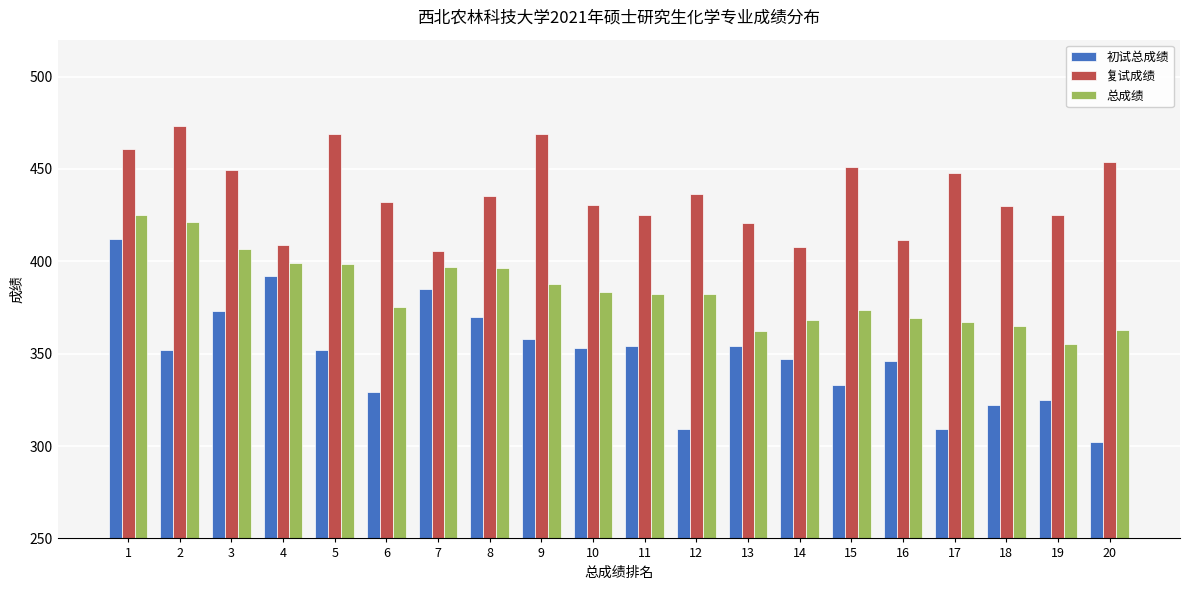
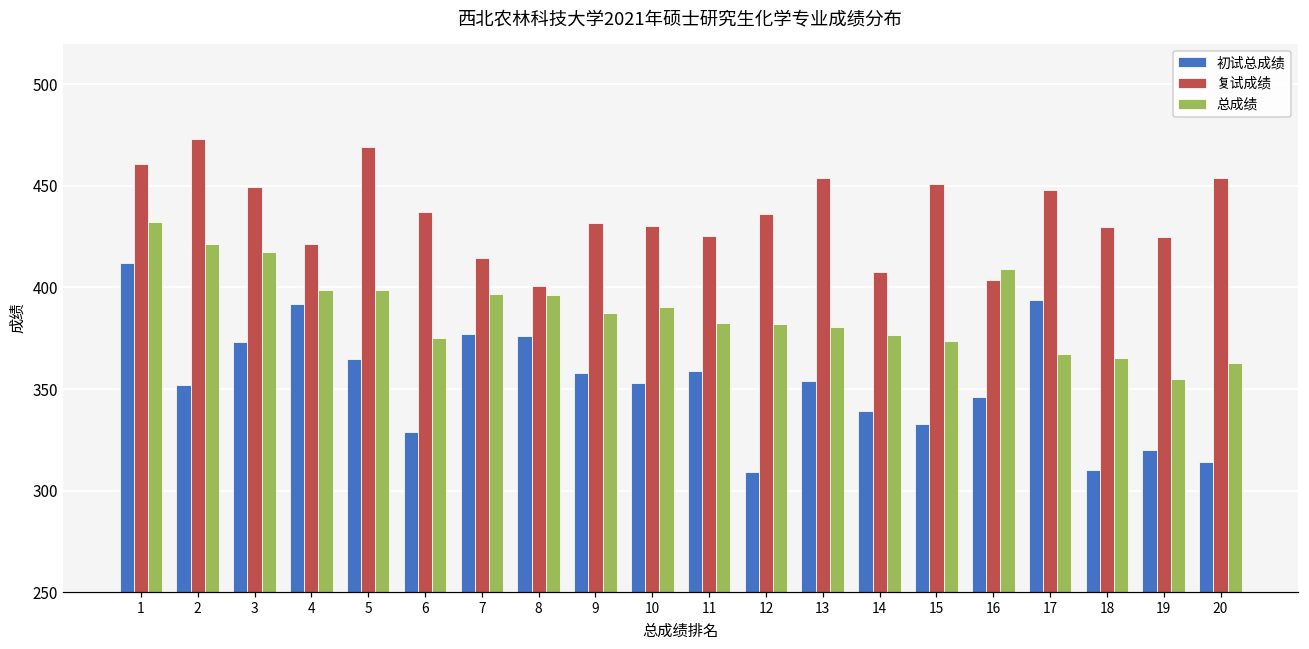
  {
    "初试总成绩": {
      "1": 412,
      "2": 352,
      "3": 373,
      "4": 392,
-     "5": 352,
+     "5": 365,
      "6": 329,
-     "7": 385,
-     "8": 370,
+     "7": 377,
+     "8": 376,
      "9": 358,
      "10": 353,
-     "11": 354,
+     "11": 359,
      "12": 309,
      "13": 354,
-     "14": 347,
+     "14": 339,
      "15": 333,
      "16": 346,
-     "17": 309,
-     "18": 322,
-     "19": 325,
-     "20": 302
+     "17": 394,
+     "18": 310,
+     "19": 320,
+     "20": 314
    },
    "复试成绩": {
      "1": 461,
      "2": 473,
      "3": 450,
-     "4": 409,
+     "4": 421,
      "5": 469,
-     "6": 432,
-     "7": 405,
-     "8": 436,
-     "9": 469,
+     "6": 437,
+     "7": 414,
+     "8": 401,
+     "9": 432,
      "10": 430,
      "11": 425,
      "12": 436,
-     "13": 421,
+     "13": 454,
      "14": 408,
      "15": 451,
-     "16": 411,
+     "16": 404,
      "17": 448,
      "18": 430,
      "19": 425,
      "20": 454
    },
    "总成绩": {
-     "1": 425,
+     "1": 432,
      "2": 421,
-     "3": 407,
+     "3": 417,
      "4": 399,
      "5": 399,
      "6": 375,
      "7": 397,
      "8": 396,
      "9": 388,
-     "10": 384,
+     "10": 390,
      "11": 382,
      "12": 382,
-     "13": 362,
-     "14": 368,
+     "13": 381,
+     "14": 377,
      "15": 373,
-     "16": 369,
+     "16": 409,
      "17": 367,
      "18": 365,
      "19": 355,
      "20": 363
    }
  }
